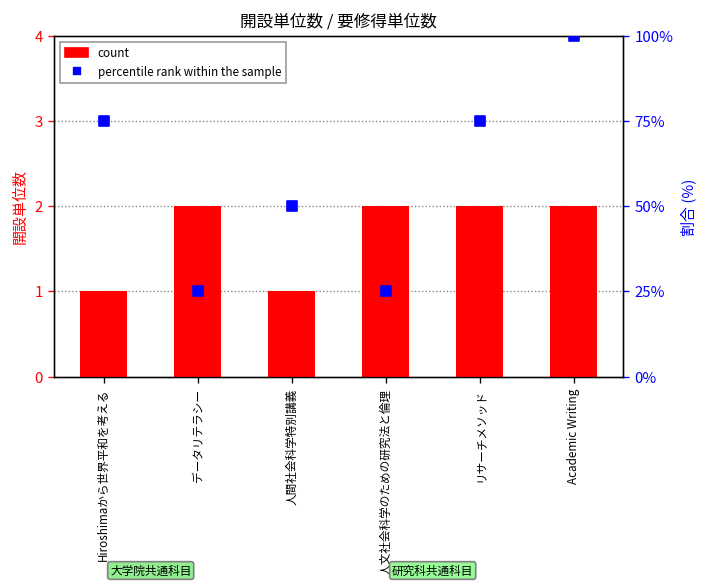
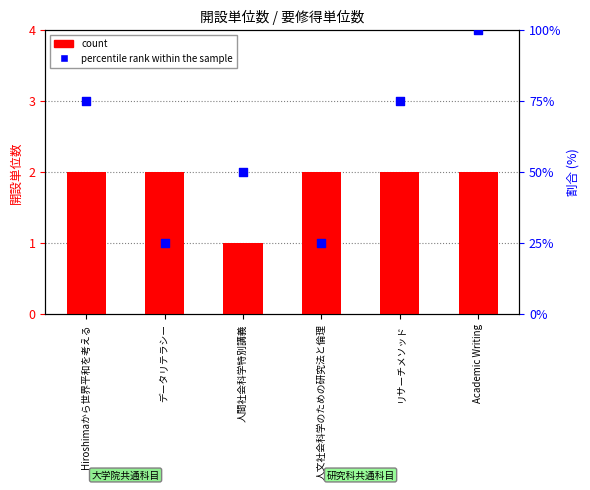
  {
    "count": {
-     "Hiroshimaから世界平和を考える": 1,
+     "Hiroshimaから世界平和を考える": 2,
      "データリテラシー": 2,
      "人間社会科学特別講義": 1,
      "人文社会科学のための研究法と倫理": 2,
      "リサーチメソッド": 2,
      "Academic Writing": 2
    }
  }
